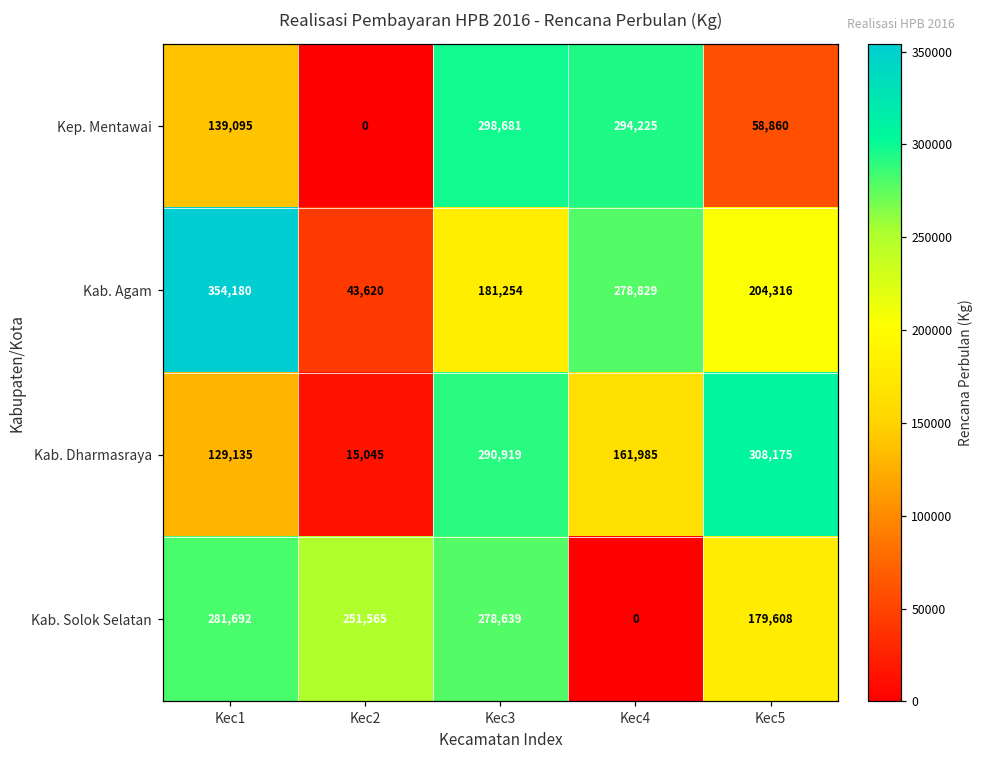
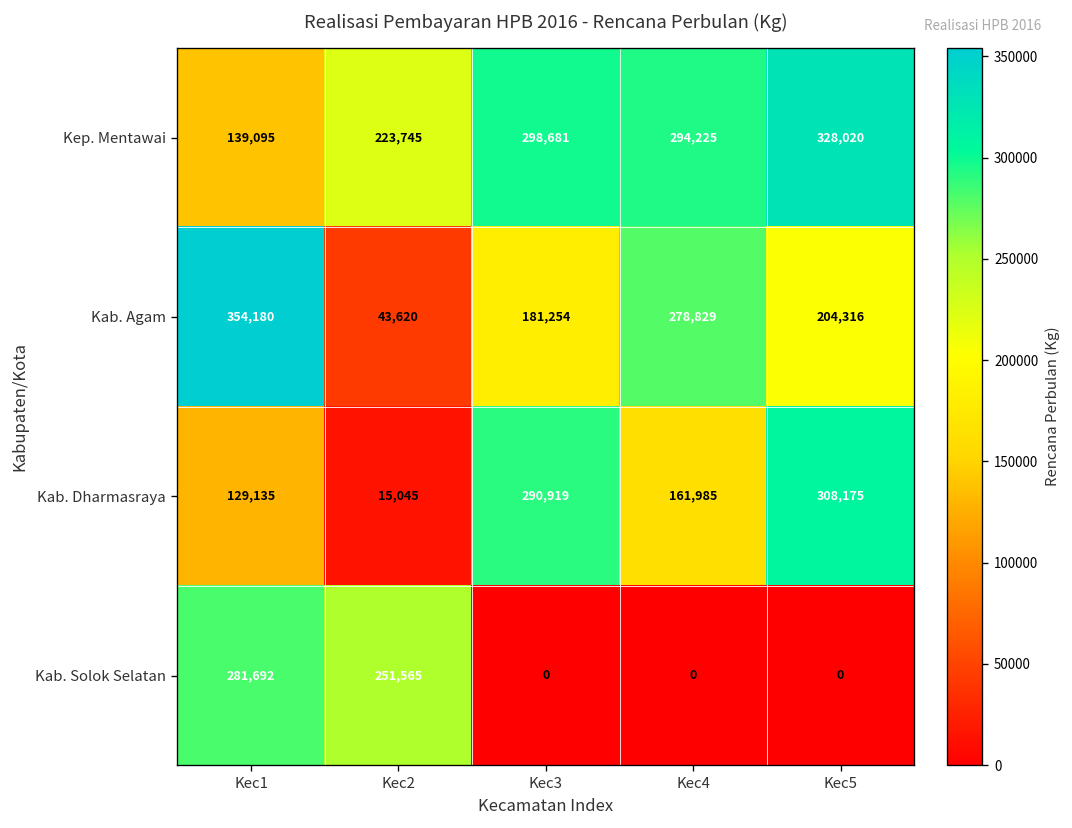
  {
    "Kep. Mentawai": {
      "Kec1": "139,095",
-     "Kec2": "0",
+     "Kec2": "223,745",
      "Kec3": "298,681",
      "Kec4": "294,225",
-     "Kec5": "58,860"
+     "Kec5": "328,020"
    },
    "Kab. Agam": {
      "Kec1": "354,180",
      "Kec2": "43,620",
      "Kec3": "181,254",
      "Kec4": "278,829",
      "Kec5": "204,316"
    },
    "Kab. Dharmasraya": {
      "Kec1": "129,135",
      "Kec2": "15,045",
      "Kec3": "290,919",
      "Kec4": "161,985",
      "Kec5": "308,175"
    },
    "Kab. Solok Selatan": {
      "Kec1": "281,692",
      "Kec2": "251,565",
-     "Kec3": "278,639",
+     "Kec3": "0",
      "Kec4": "0",
-     "Kec5": "179,608"
+     "Kec5": "0"
    }
  }
